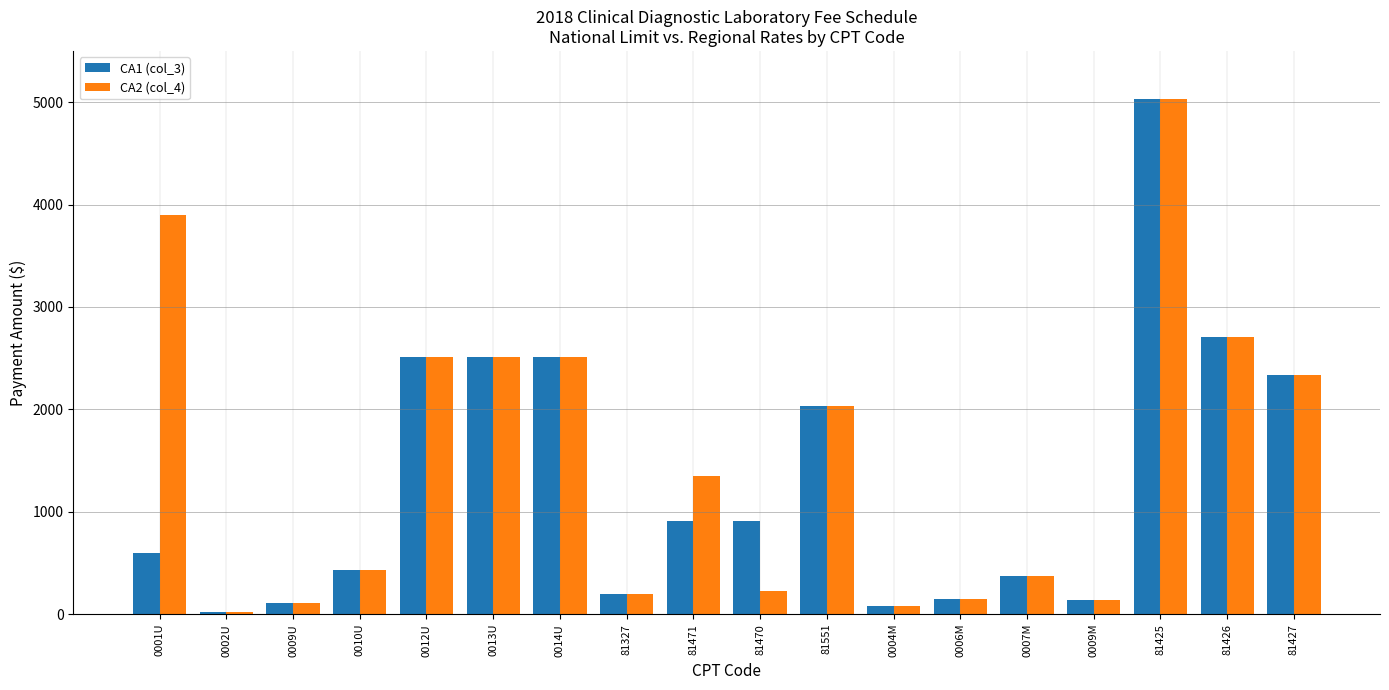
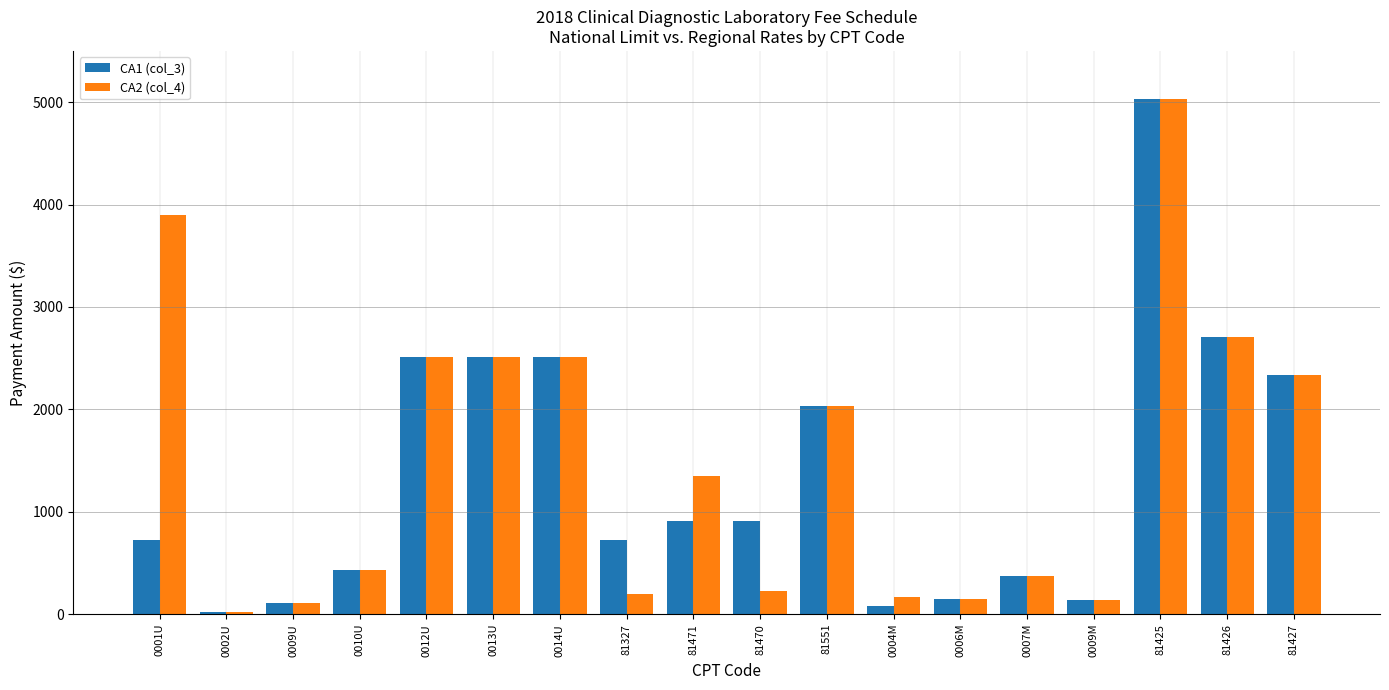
  {
    "CA1 (col_3)": {
-     "0001U": 600,
+     "0001U": 720,
      "0002U": 30,
      "0009U": 110,
      "0010U": 430,
      "0012U": 2520,
      "0013U": 2520,
      "0014U": 2520,
-     "81327": 190,
+     "81327": 720,
      "81471": 910,
      "81470": 910,
      "81551": 2030,
      "0004M": 80,
      "0006M": 150,
      "0007M": 380,
      "0009M": 130,
      "81425": 5030,
      "81426": 2710,
      "81427": 2340
    },
    "CA2 (col_4)": {
      "0001U": 3890,
      "0002U": 30,
      "0009U": 110,
      "0010U": 430,
      "0012U": 2520,
      "0013U": 2520,
      "0014U": 2520,
      "81327": 190,
      "81471": 1350,
      "81470": 230,
      "81551": 2030,
-     "0004M": 80,
+     "0004M": 170,
      "0006M": 150,
      "0007M": 380,
      "0009M": 130,
      "81425": 5030,
      "81426": 2710,
      "81427": 2340
    }
  }
